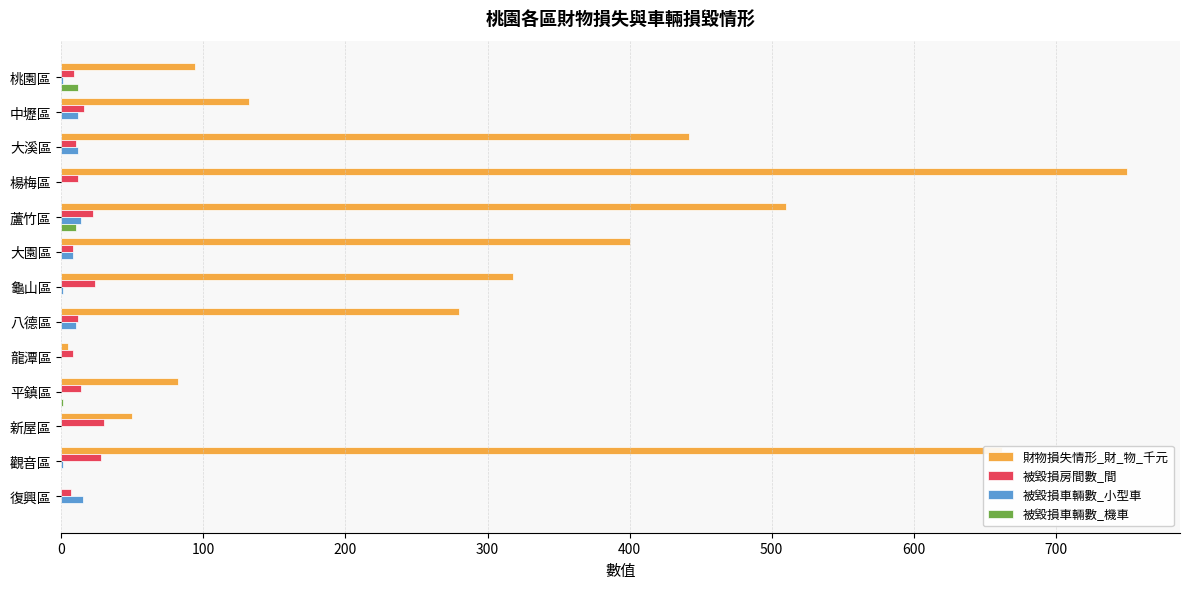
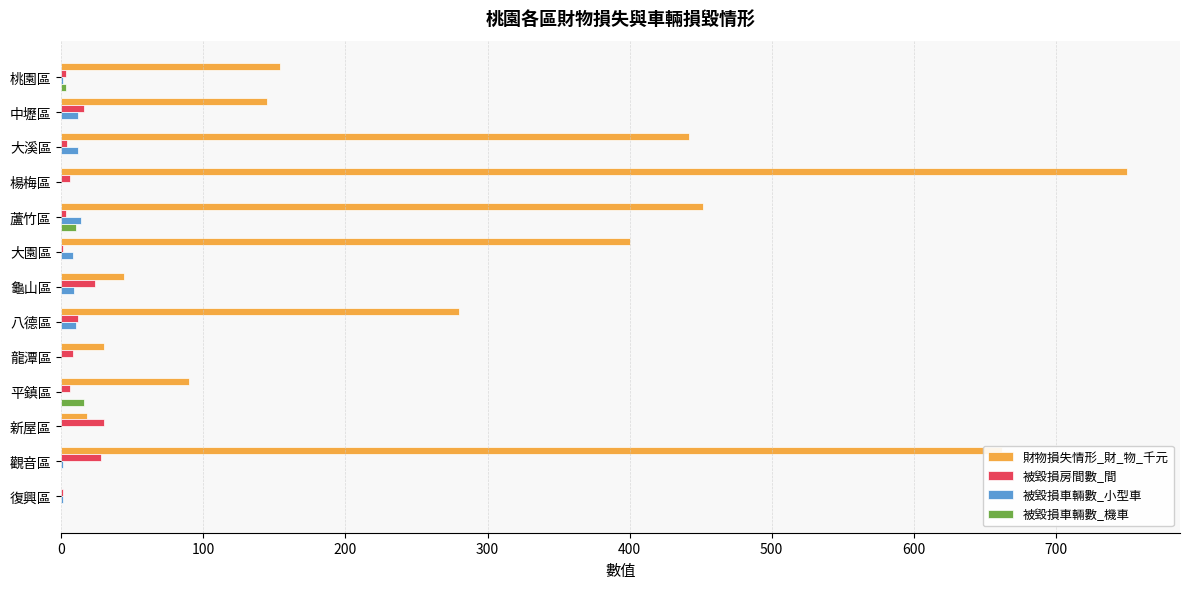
  {
    "財物損失情形_財_物_千元": {
-     "桃園區": 94,
-     "中壢區": 132,
+     "桃園區": 154,
+     "中壢區": 145,
      "大溪區": 442,
      "楊梅區": 750,
-     "蘆竹區": 510,
+     "蘆竹區": 452,
      "大園區": 400,
-     "龜山區": 318,
+     "龜山區": 44,
      "八德區": 280,
-     "龍潭區": 5,
-     "平鎮區": 82,
-     "新屋區": 50,
+     "龍潭區": 30,
+     "平鎮區": 90,
+     "新屋區": 18,
      "復興區": 0
    },
    "被毀損房間數_間": {
-     "桃園區": 9,
+     "桃園區": 3,
      "中壢區": 16,
-     "大溪區": 10,
-     "楊梅區": 12,
-     "蘆竹區": 22,
-     "大園區": 8,
+     "大溪區": 4,
+     "楊梅區": 6,
+     "蘆竹區": 3,
+     "大園區": 1,
      "龜山區": 24,
      "八德區": 12,
      "龍潭區": 8,
-     "平鎮區": 14,
+     "平鎮區": 6,
      "新屋區": 30,
      "觀音區": 28,
-     "復興區": 7
+     "復興區": 1
    },
    "被毀損車輛數_小型車": {
      "中壢區": 12,
      "大溪區": 12,
      "楊梅區": 0,
      "蘆竹區": 14,
      "大園區": 8,
-     "龜山區": 1,
+     "龜山區": 9,
      "八德區": 10,
      "龍潭區": 0,
      "平鎮區": 0,
      "新屋區": 0,
-     "復興區": 15
+     "復興區": 1
    },
    "被毀損車輛數_機車": {
-     "桃園區": 12,
+     "桃園區": 3,
      "中壢區": 0,
      "大溪區": 0,
      "楊梅區": 0,
      "蘆竹區": 10,
      "大園區": 0,
      "龜山區": 0,
      "八德區": 0,
      "龍潭區": 0,
-     "平鎮區": 1,
+     "平鎮區": 16,
      "新屋區": 0,
      "觀音區": 0,
      "復興區": 0
    }
  }
